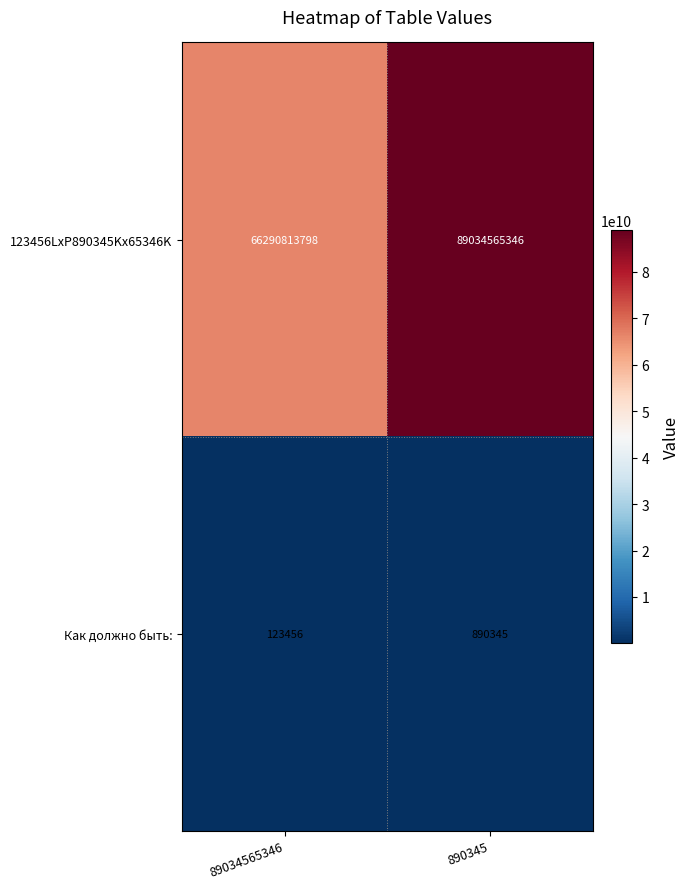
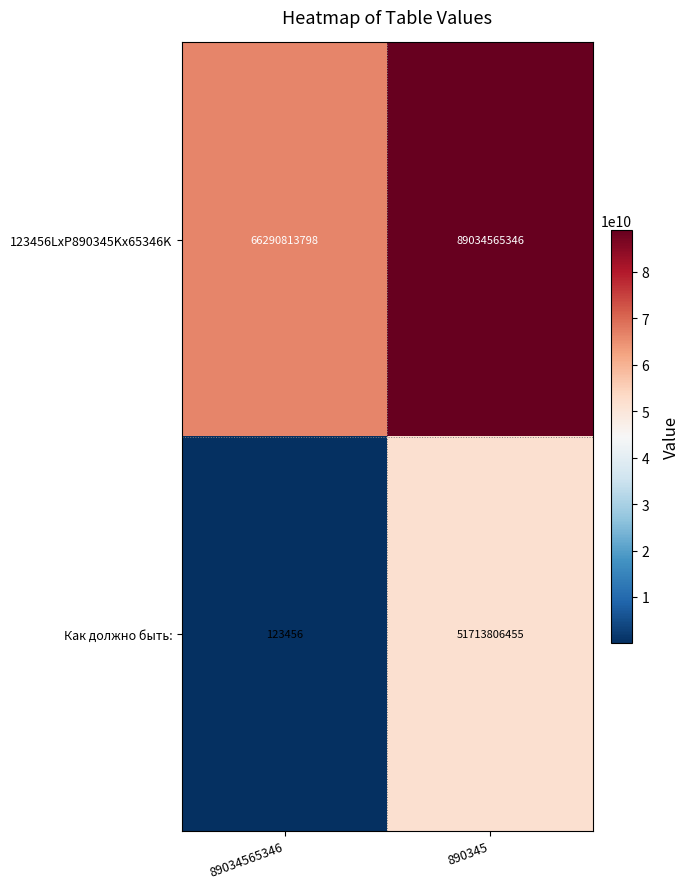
  {
    "123456LxP890345Kx65346K": {
      "89034565346": 66290813798,
      "890345": 89034565346
    },
    "Как должно быть:": {
      "89034565346": 123456,
-     "890345": 890345
+     "890345": 51713806455
    }
  }
